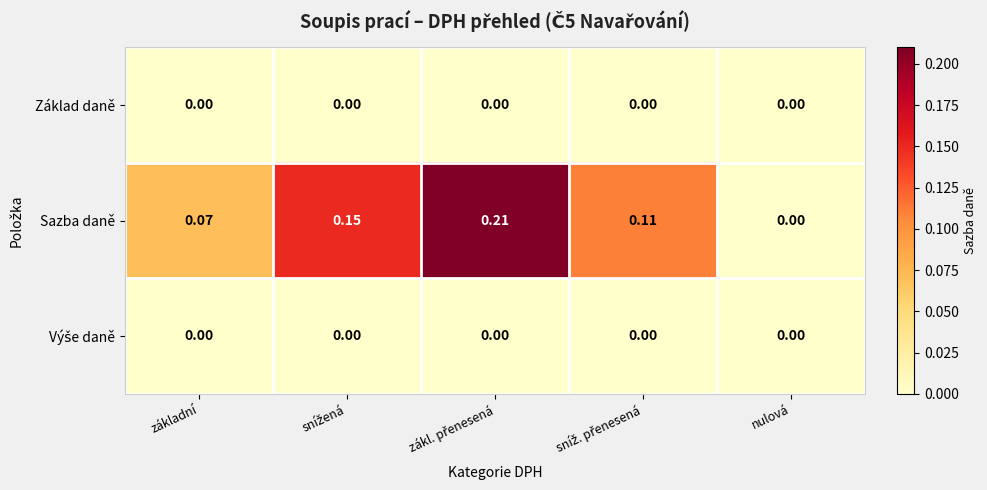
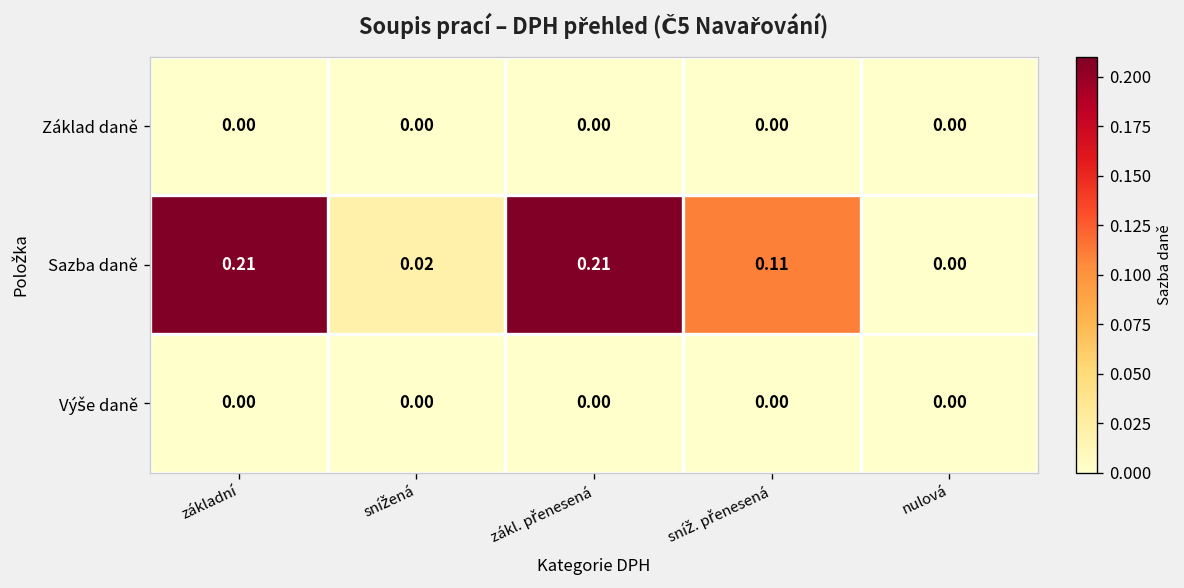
  {
    "Základ daně": {
      "základní": 0.00,
      "snížená": 0.00,
      "zákl. přenesená": 0.00,
      "sníž. přenesená": 0.00,
      "nulová": 0.00
    },
    "Sazba daně": {
-     "základní": 0.07,
-     "snížená": 0.15,
+     "základní": 0.21,
+     "snížená": 0.02,
      "zákl. přenesená": 0.21,
      "sníž. přenesená": 0.11,
      "nulová": 0.00
    },
    "Výše daně": {
      "základní": 0.00,
      "snížená": 0.00,
      "zákl. přenesená": 0.00,
      "sníž. přenesená": 0.00,
      "nulová": 0.00
    }
  }
